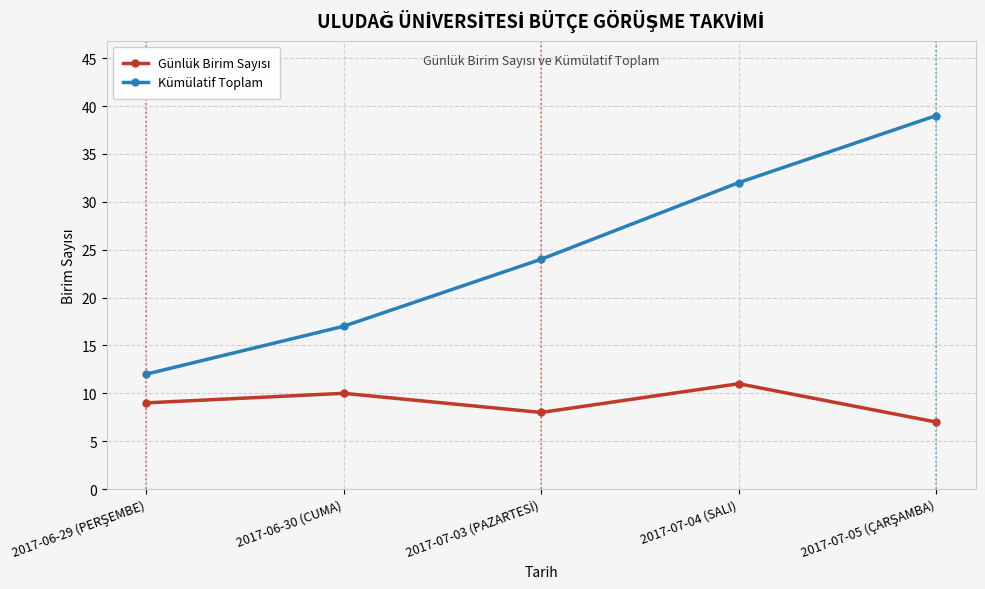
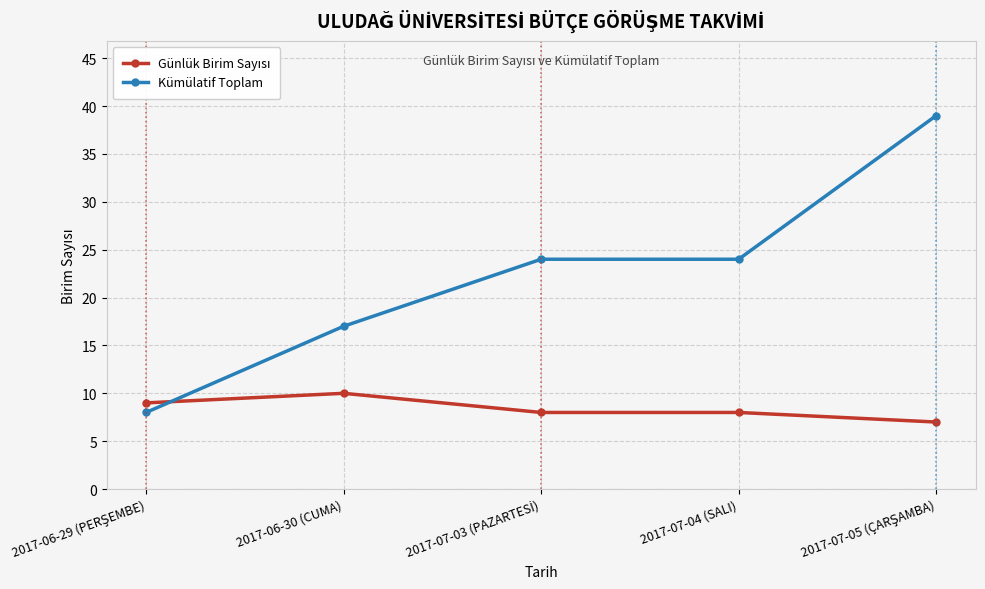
  {
    "Günlük Birim Sayısı": {
      "2017-06-29 (PERŞEMBE)": 9,
      "2017-06-30 (CUMA)": 10,
      "2017-07-03 (PAZARTESİ)": 8,
-     "2017-07-04 (SALI)": 11,
+     "2017-07-04 (SALI)": 8,
      "2017-07-05 (ÇARŞAMBA)": 7
    },
    "Kümülatif Toplam": {
-     "2017-06-29 (PERŞEMBE)": 12,
+     "2017-06-29 (PERŞEMBE)": 8,
      "2017-06-30 (CUMA)": 17,
      "2017-07-03 (PAZARTESİ)": 24,
-     "2017-07-04 (SALI)": 32,
+     "2017-07-04 (SALI)": 24,
      "2017-07-05 (ÇARŞAMBA)": 39
    }
  }
